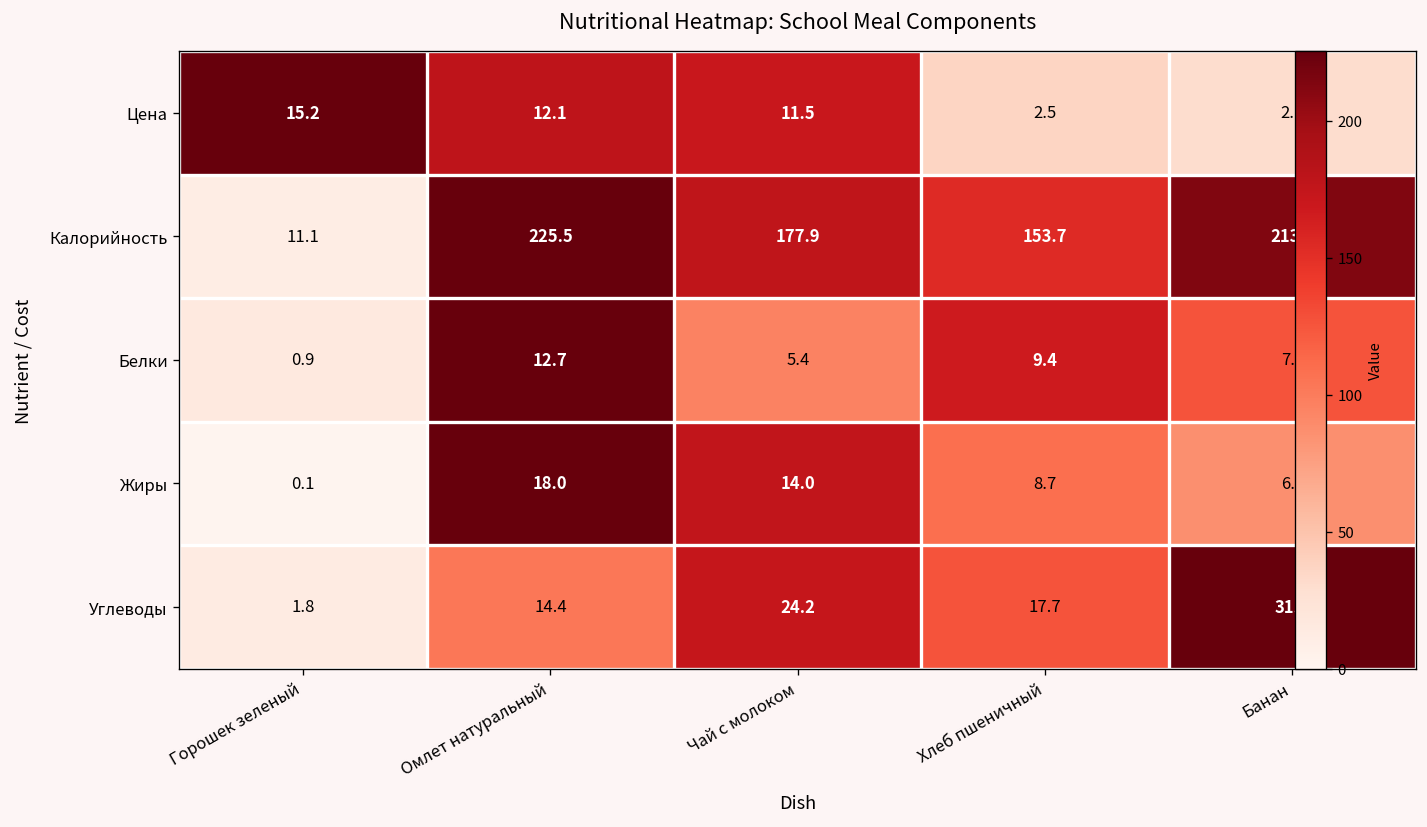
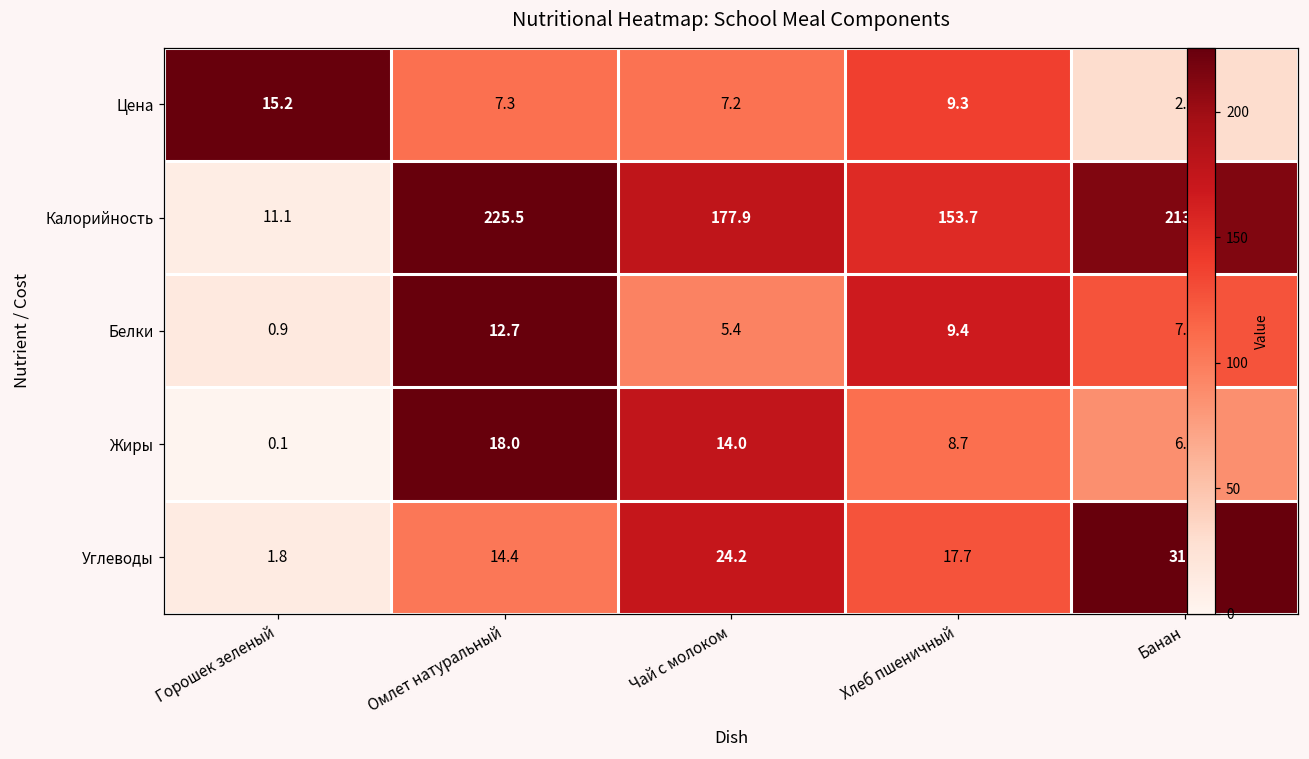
  {
    "Цена": {
      "Горошек зеленый": 15.2,
-     "Омлет натуральный": 12.1,
-     "Чай с молоком": 11.5,
-     "Хлеб пшеничный": 2.5,
+     "Омлет натуральный": 7.3,
+     "Чай с молоком": 7.2,
+     "Хлеб пшеничный": 9.3,
      "Банан": 2.1
    },
    "Калорийность": {
      "Горошек зеленый": 11.1,
      "Омлет натуральный": 225.5,
      "Чай с молоком": 177.9,
      "Хлеб пшеничный": 153.7,
      "Банан": 213.5
    },
    "Белки": {
      "Горошек зеленый": 0.9,
      "Омлет натуральный": 12.7,
      "Чай с молоком": 5.4,
      "Хлеб пшеничный": 9.4,
      "Банан": 7.1
    },
    "Жиры": {
      "Горошек зеленый": 0.1,
      "Омлет натуральный": 18.0,
      "Чай с молоком": 14.0,
      "Хлеб пшеничный": 8.7,
      "Банан": 6.9
    },
    "Углеводы": {
      "Горошек зеленый": 1.8,
      "Омлет натуральный": 14.4,
      "Чай с молоком": 24.2,
      "Хлеб пшеничный": 17.7,
      "Банан": 31.5
    }
  }
